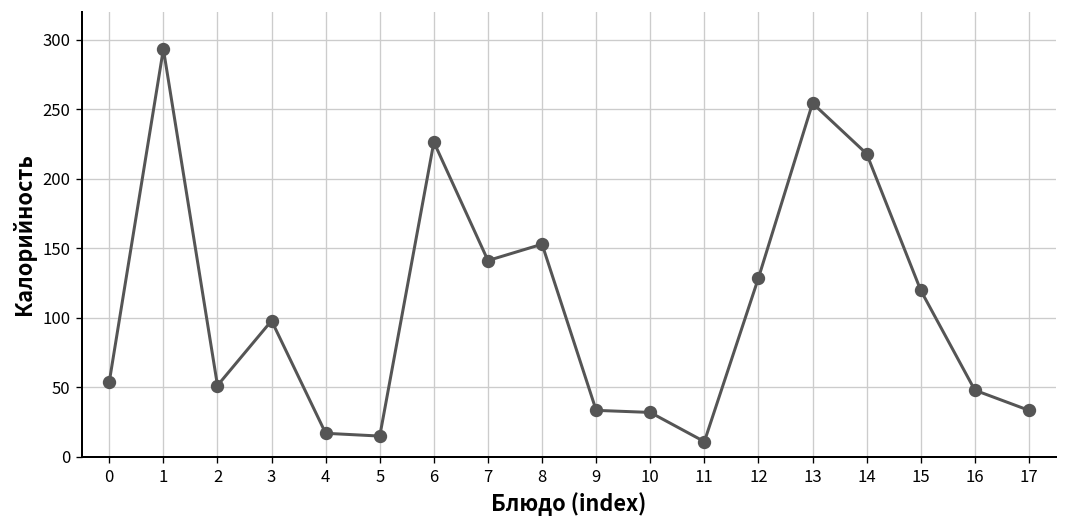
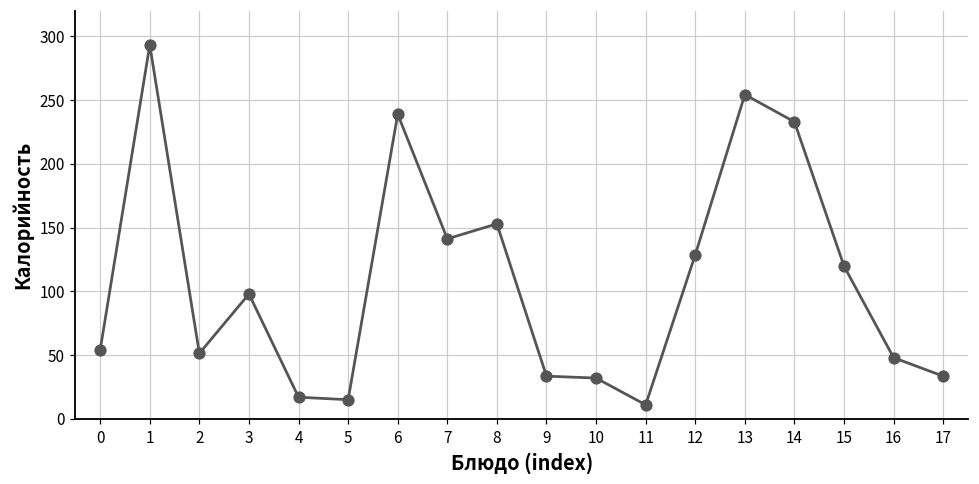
  {
    "0": 54,
    "1": 293,
    "2": 51,
    "3": 98,
    "4": 17,
    "5": 15,
-   "6": 226,
+   "6": 239,
    "7": 141,
    "8": 153,
    "9": 33,
    "10": 32,
    "11": 11,
    "12": 129,
    "13": 254,
-   "14": 218,
+   "14": 233,
    "15": 120,
    "16": 48,
    "17": 33
  }
